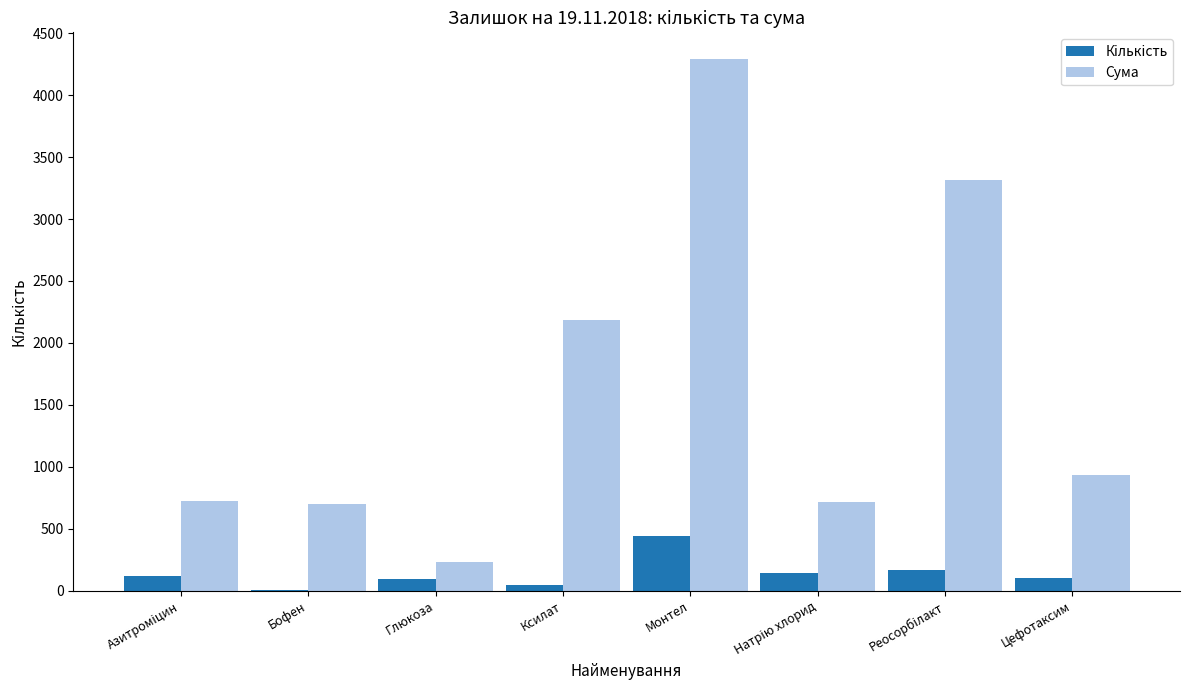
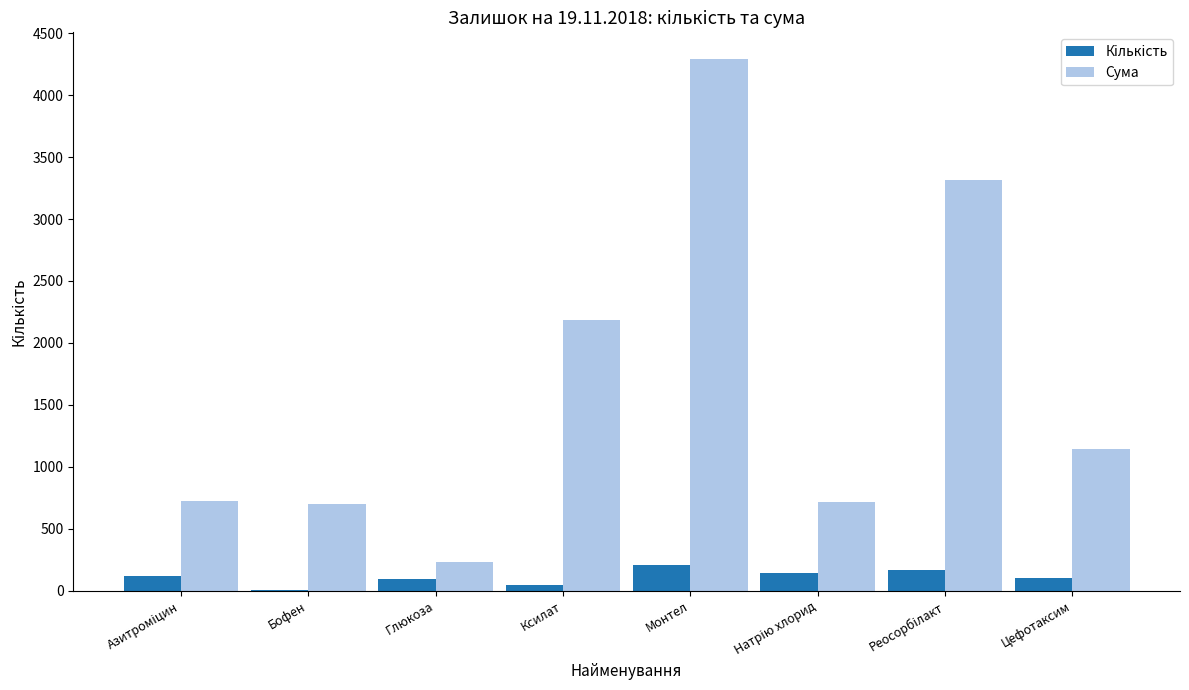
  {
    "Кількість": {
      "Азитроміцин": 120,
      "Глюкоза": 100,
      "Ксилат": 50,
-     "Монтел": 440,
+     "Монтел": 210,
      "Натрію хлорид": 140,
      "Реосорбілакт": 170,
      "Цефотаксим": 100
    },
    "Сума": {
      "Азитроміцин": 730,
      "Бофен": 700,
      "Глюкоза": 230,
      "Ксилат": 2190,
      "Монтел": 4290,
      "Натрію хлорид": 720,
      "Реосорбілакт": 3310,
-     "Цефотаксим": 930
+     "Цефотаксим": 1140
    }
  }
